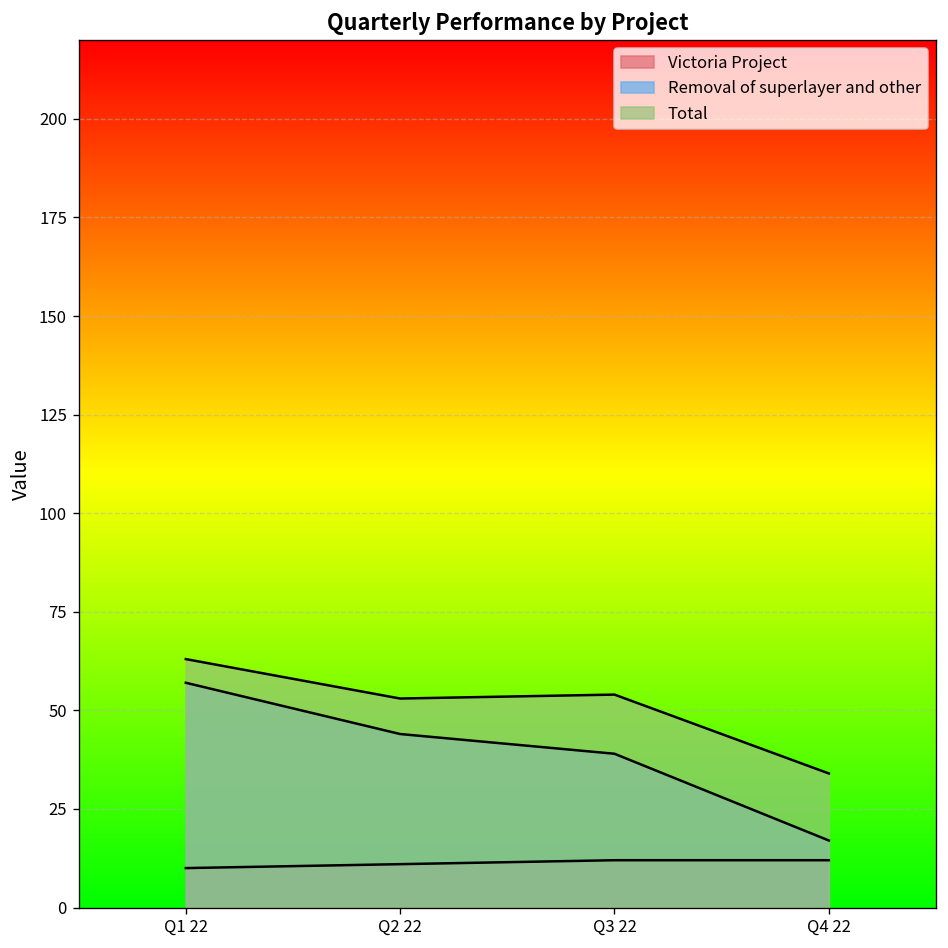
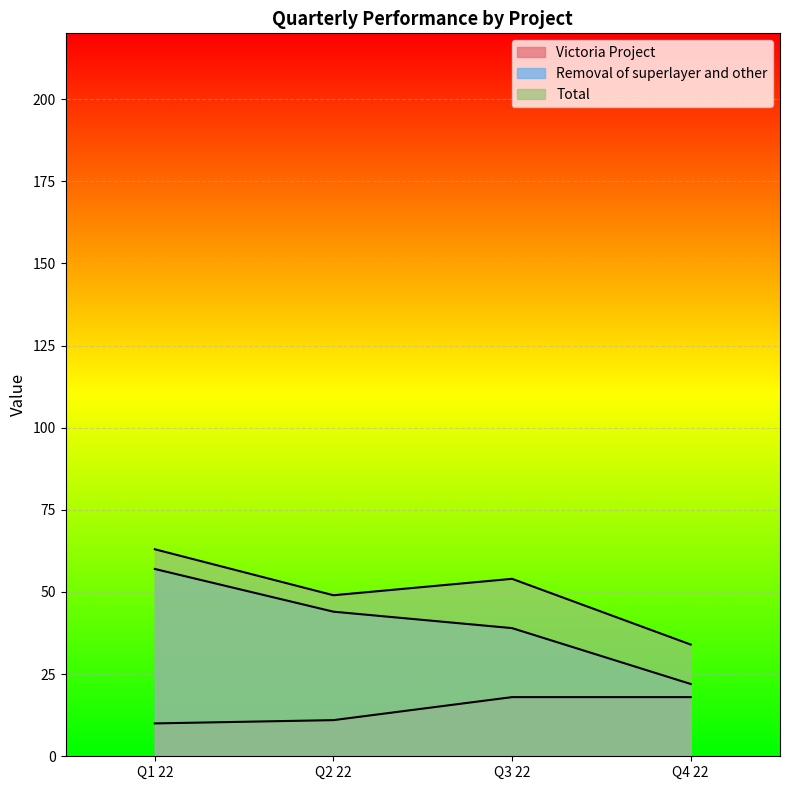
  {
    "Victoria Project": {
      "Q1 22": 10,
      "Q2 22": 11,
-     "Q3 22": 12,
-     "Q4 22": 12
+     "Q3 22": 18,
+     "Q4 22": 18
    },
    "Removal of superlayer and other": {
      "Q1 22": 57,
      "Q2 22": 44,
      "Q3 22": 39,
-     "Q4 22": 17
+     "Q4 22": 22
    },
    "Total": {
      "Q1 22": 63,
-     "Q2 22": 53,
+     "Q2 22": 49,
      "Q3 22": 54,
      "Q4 22": 34
    }
  }
